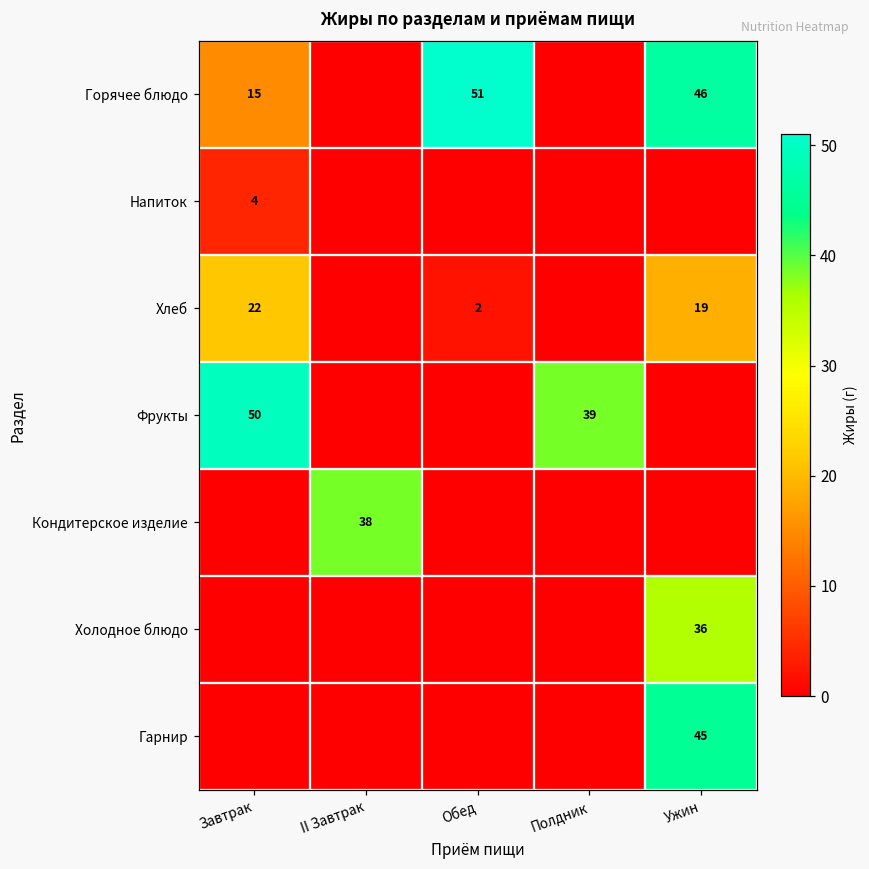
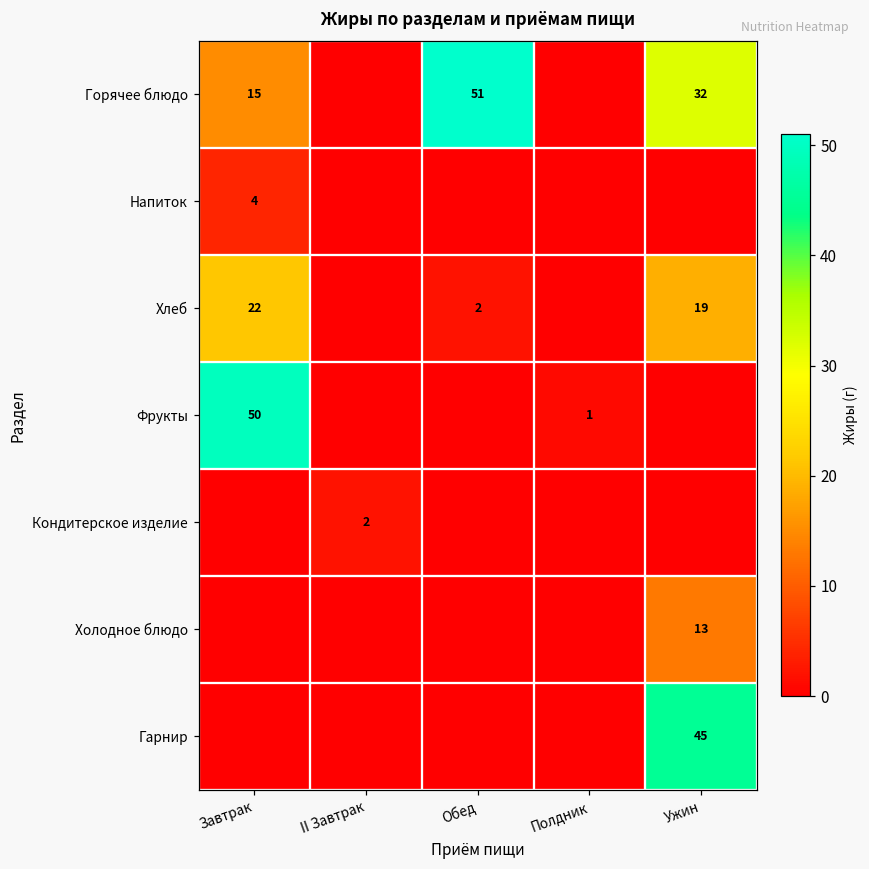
  {
    "Горячее блюдо": {
      "Завтрак": 15,
      "Обед": 51,
-     "Ужин": 46
+     "Ужин": 32
    },
    "Напиток": {
      "Завтрак": 4
    },
    "Хлеб": {
      "Завтрак": 22,
      "Обед": 2,
      "Ужин": 19
    },
    "Фрукты": {
      "Завтрак": 50,
-     "Полдник": 39
+     "Полдник": 1
    },
    "Кондитерское изделие": {
-     "II Завтрак": 38
+     "II Завтрак": 2
    },
    "Холодное блюдо": {
-     "Ужин": 36
+     "Ужин": 13
    },
    "Гарнир": {
      "Ужин": 45
    }
  }
